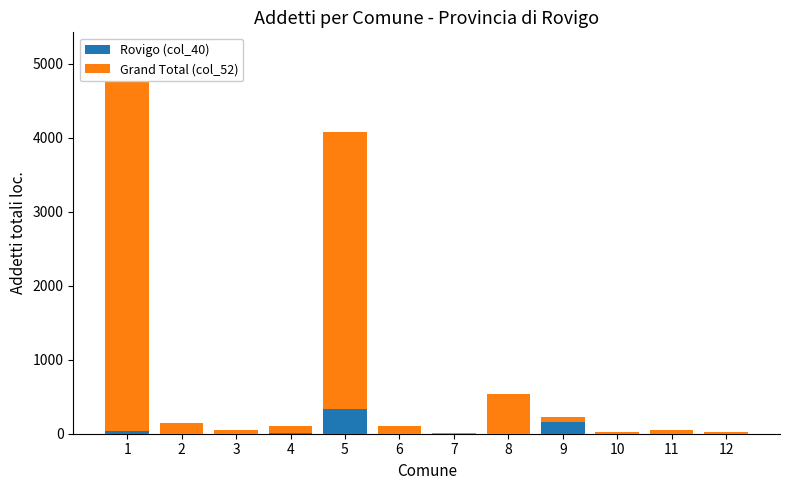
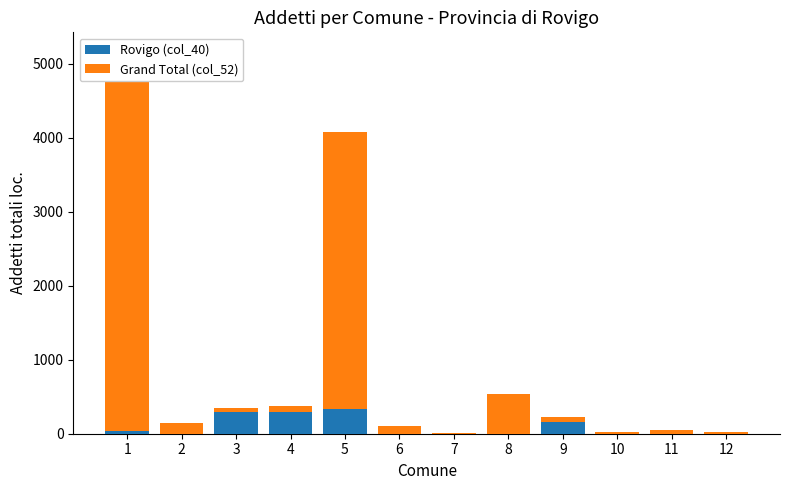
  {
    "Rovigo (col_40)": {
      "1": 0,
      "2": 0,
-     "3": 0,
-     "4": 0,
+     "3": 300,
+     "4": 300,
      "5": 300,
      "6": 0,
      "7": 0,
      "8": 0,
      "9": 200,
      "10": 0,
      "11": 0,
      "12": 0
    },
    "Grand Total (col_52)": {
      "2": 100,
      "3": 100,
      "4": 100,
      "5": 3700,
      "6": 100,
      "8": 500,
      "9": 100,
      "11": 100
    }
  }
